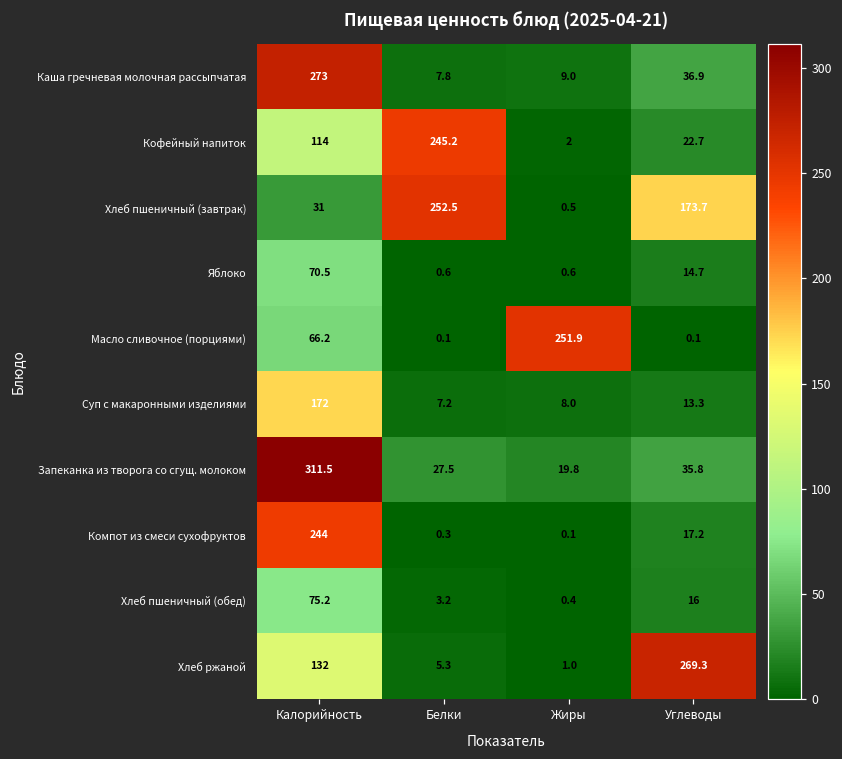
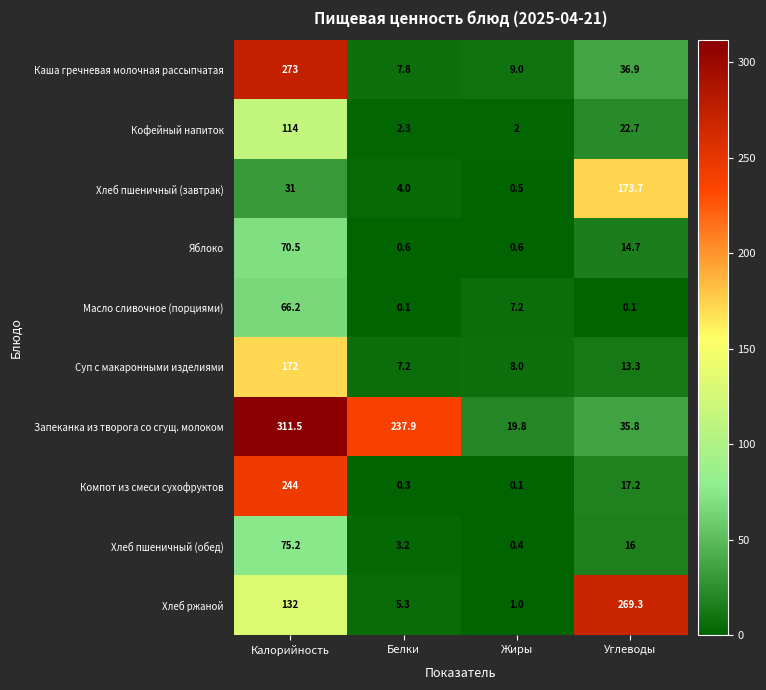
  {
    "Каша гречневая молочная рассыпчатая": {
      "Калорийность": 273,
      "Белки": 7.8,
      "Жиры": 9.0,
      "Углеводы": 36.9
    },
    "Кофейный напиток": {
      "Калорийность": 114,
-     "Белки": 245.2,
+     "Белки": 2.3,
      "Жиры": 2,
      "Углеводы": 22.7
    },
    "Хлеб пшеничный (завтрак)": {
      "Калорийность": 31,
-     "Белки": 252.5,
+     "Белки": 4.0,
      "Жиры": 0.5,
      "Углеводы": 173.7
    },
    "Яблоко": {
      "Калорийность": 70.5,
      "Белки": 0.6,
      "Жиры": 0.6,
      "Углеводы": 14.7
    },
    "Масло сливочное (порциями)": {
      "Калорийность": 66.2,
      "Белки": 0.1,
-     "Жиры": 251.9,
+     "Жиры": 7.2,
      "Углеводы": 0.1
    },
    "Суп с макаронными изделиями": {
      "Калорийность": 172,
      "Белки": 7.2,
      "Жиры": 8.0,
      "Углеводы": 13.3
    },
    "Запеканка из творога со сгущ. молоком": {
      "Калорийность": 311.5,
-     "Белки": 27.5,
+     "Белки": 237.9,
      "Жиры": 19.8,
      "Углеводы": 35.8
    },
    "Компот из смеси сухофруктов": {
      "Калорийность": 244,
      "Белки": 0.3,
      "Жиры": 0.1,
      "Углеводы": 17.2
    },
    "Хлеб пшеничный (обед)": {
      "Калорийность": 75.2,
      "Белки": 3.2,
      "Жиры": 0.4,
      "Углеводы": 16
    },
    "Хлеб ржаной": {
      "Калорийность": 132,
      "Белки": 5.3,
      "Жиры": 1.0,
      "Углеводы": 269.3
    }
  }
